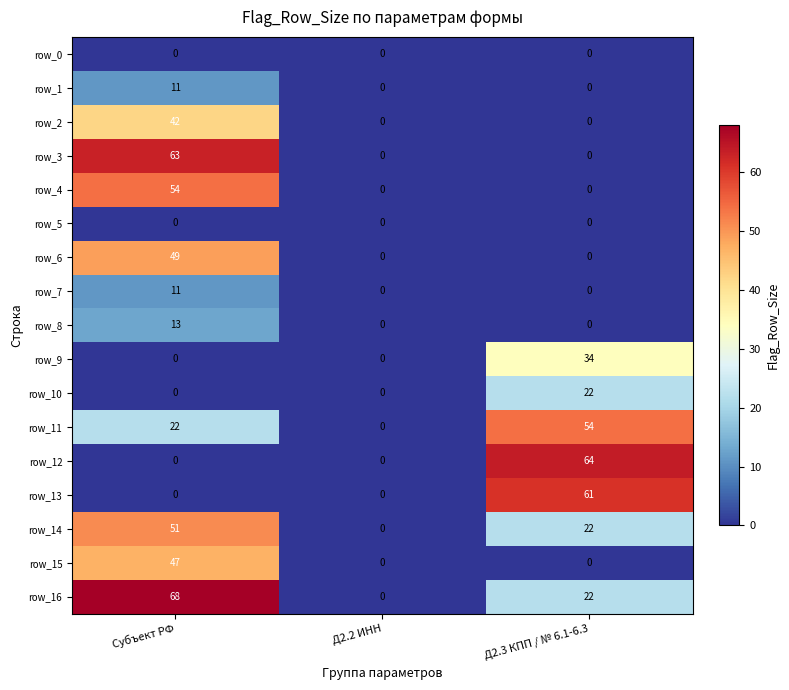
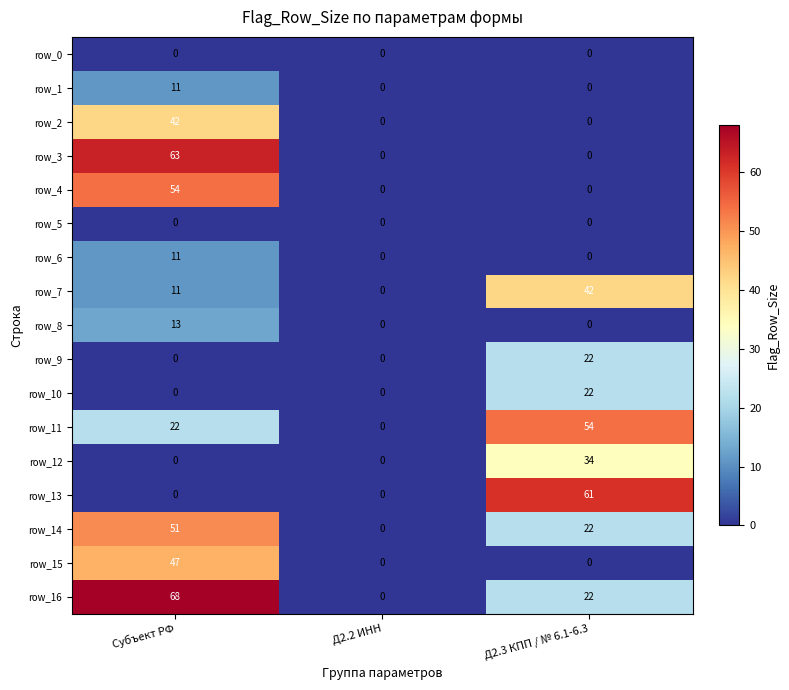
  {
    "row_0": {
      "Субъект РФ": 0,
      "Д2.2 ИНН": 0,
      "Д2.3 КПП / № 6.1-6.3": 0
    },
    "row_1": {
      "Субъект РФ": 11,
      "Д2.2 ИНН": 0,
      "Д2.3 КПП / № 6.1-6.3": 0
    },
    "row_2": {
      "Субъект РФ": 42,
      "Д2.2 ИНН": 0,
      "Д2.3 КПП / № 6.1-6.3": 0
    },
    "row_3": {
      "Субъект РФ": 63,
      "Д2.2 ИНН": 0,
      "Д2.3 КПП / № 6.1-6.3": 0
    },
    "row_4": {
      "Субъект РФ": 54,
      "Д2.2 ИНН": 0,
      "Д2.3 КПП / № 6.1-6.3": 0
    },
    "row_5": {
      "Субъект РФ": 0,
      "Д2.2 ИНН": 0,
      "Д2.3 КПП / № 6.1-6.3": 0
    },
    "row_6": {
-     "Субъект РФ": 49,
+     "Субъект РФ": 11,
      "Д2.2 ИНН": 0,
      "Д2.3 КПП / № 6.1-6.3": 0
    },
    "row_7": {
      "Субъект РФ": 11,
      "Д2.2 ИНН": 0,
-     "Д2.3 КПП / № 6.1-6.3": 0
+     "Д2.3 КПП / № 6.1-6.3": 42
    },
    "row_8": {
      "Субъект РФ": 13,
      "Д2.2 ИНН": 0,
      "Д2.3 КПП / № 6.1-6.3": 0
    },
    "row_9": {
      "Субъект РФ": 0,
      "Д2.2 ИНН": 0,
-     "Д2.3 КПП / № 6.1-6.3": 34
+     "Д2.3 КПП / № 6.1-6.3": 22
    },
    "row_10": {
      "Субъект РФ": 0,
      "Д2.2 ИНН": 0,
      "Д2.3 КПП / № 6.1-6.3": 22
    },
    "row_11": {
      "Субъект РФ": 22,
      "Д2.2 ИНН": 0,
      "Д2.3 КПП / № 6.1-6.3": 54
    },
    "row_12": {
      "Субъект РФ": 0,
      "Д2.2 ИНН": 0,
-     "Д2.3 КПП / № 6.1-6.3": 64
+     "Д2.3 КПП / № 6.1-6.3": 34
    },
    "row_13": {
      "Субъект РФ": 0,
      "Д2.2 ИНН": 0,
      "Д2.3 КПП / № 6.1-6.3": 61
    },
    "row_14": {
      "Субъект РФ": 51,
      "Д2.2 ИНН": 0,
      "Д2.3 КПП / № 6.1-6.3": 22
    },
    "row_15": {
      "Субъект РФ": 47,
      "Д2.2 ИНН": 0,
      "Д2.3 КПП / № 6.1-6.3": 0
    },
    "row_16": {
      "Субъект РФ": 68,
      "Д2.2 ИНН": 0,
      "Д2.3 КПП / № 6.1-6.3": 22
    }
  }
